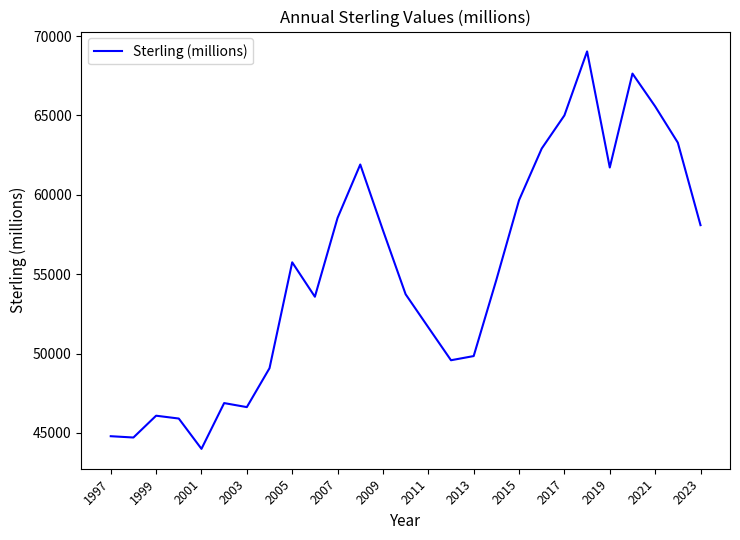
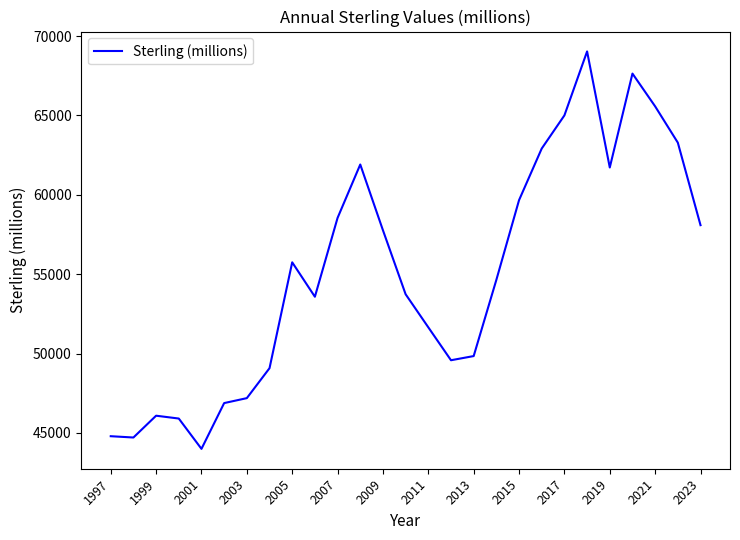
  {
    "1997": 44800,
    "1999": 46100,
    "2001": 44000,
-   "2003": 46600,
+   "2003": 47200,
    "2005": 55700,
    "2007": 58500,
    "2009": 57800,
    "2011": 51700,
    "2013": 49800,
    "2015": 59700,
    "2017": 65000,
    "2019": 61700,
    "2021": 65600,
    "2023": 58100
  }
